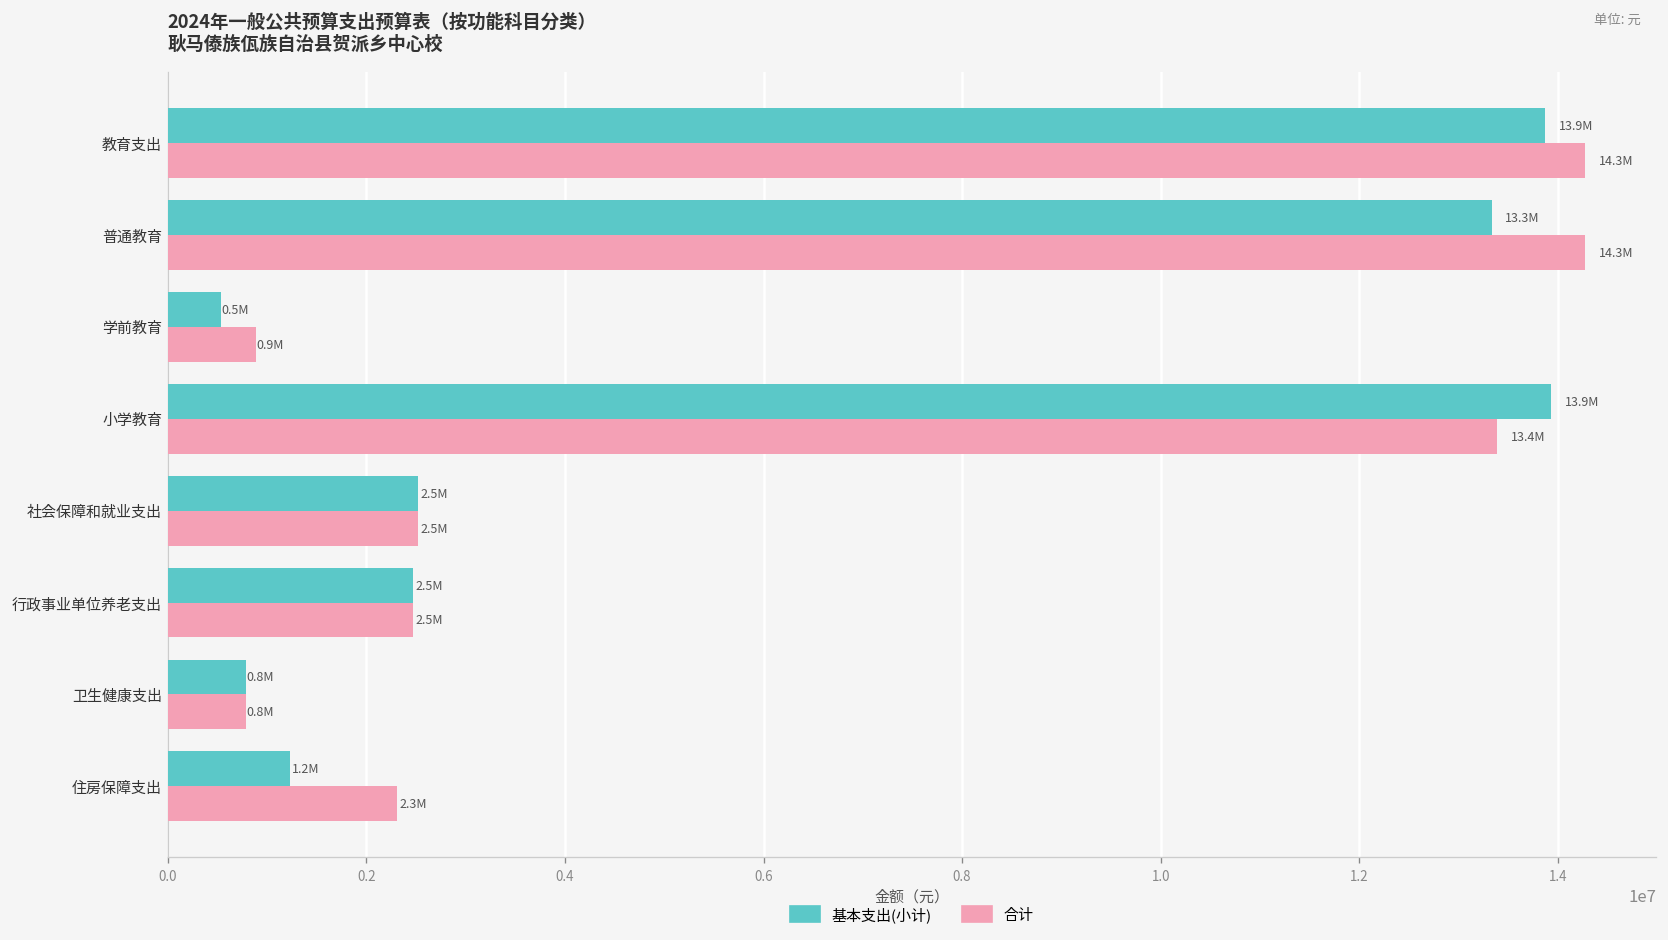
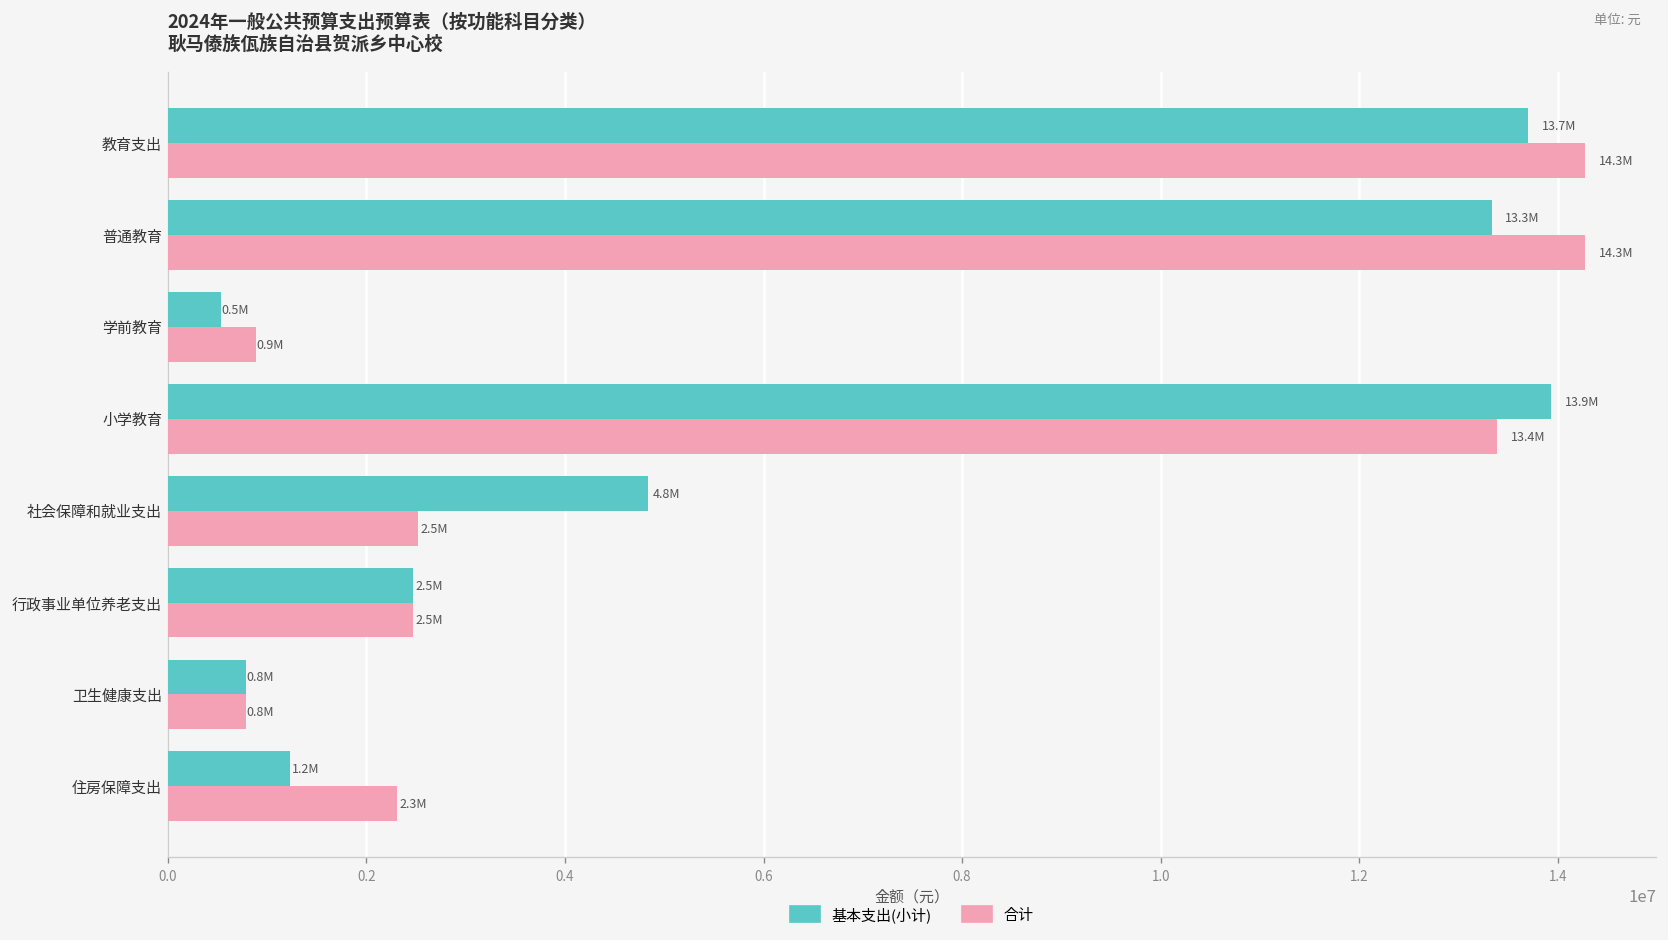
  {
    "合计": {
      "教育支出": "14.3M",
      "普通教育": "14.3M",
      "学前教育": "0.9M",
      "小学教育": "13.4M",
      "社会保障和就业支出": "2.5M",
      "行政事业单位养老支出": "2.5M",
      "卫生健康支出": "0.8M",
      "住房保障支出": "2.3M"
    },
    "基本支出(小计)": {
-     "教育支出": "13.9M",
+     "教育支出": "13.7M",
      "普通教育": "13.3M",
      "学前教育": "0.5M",
      "小学教育": "13.9M",
-     "社会保障和就业支出": "2.5M",
+     "社会保障和就业支出": "4.8M",
      "行政事业单位养老支出": "2.5M",
      "卫生健康支出": "0.8M",
      "住房保障支出": "1.2M"
    }
  }
